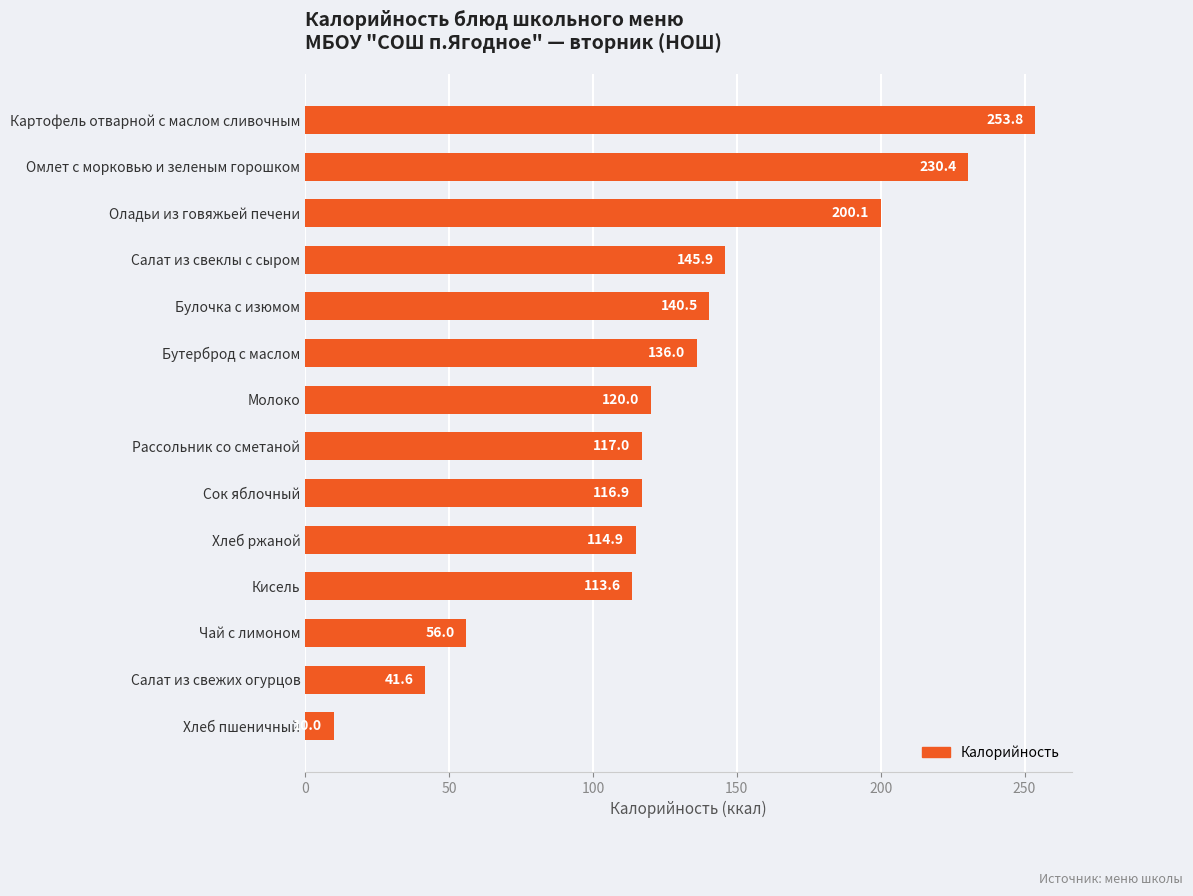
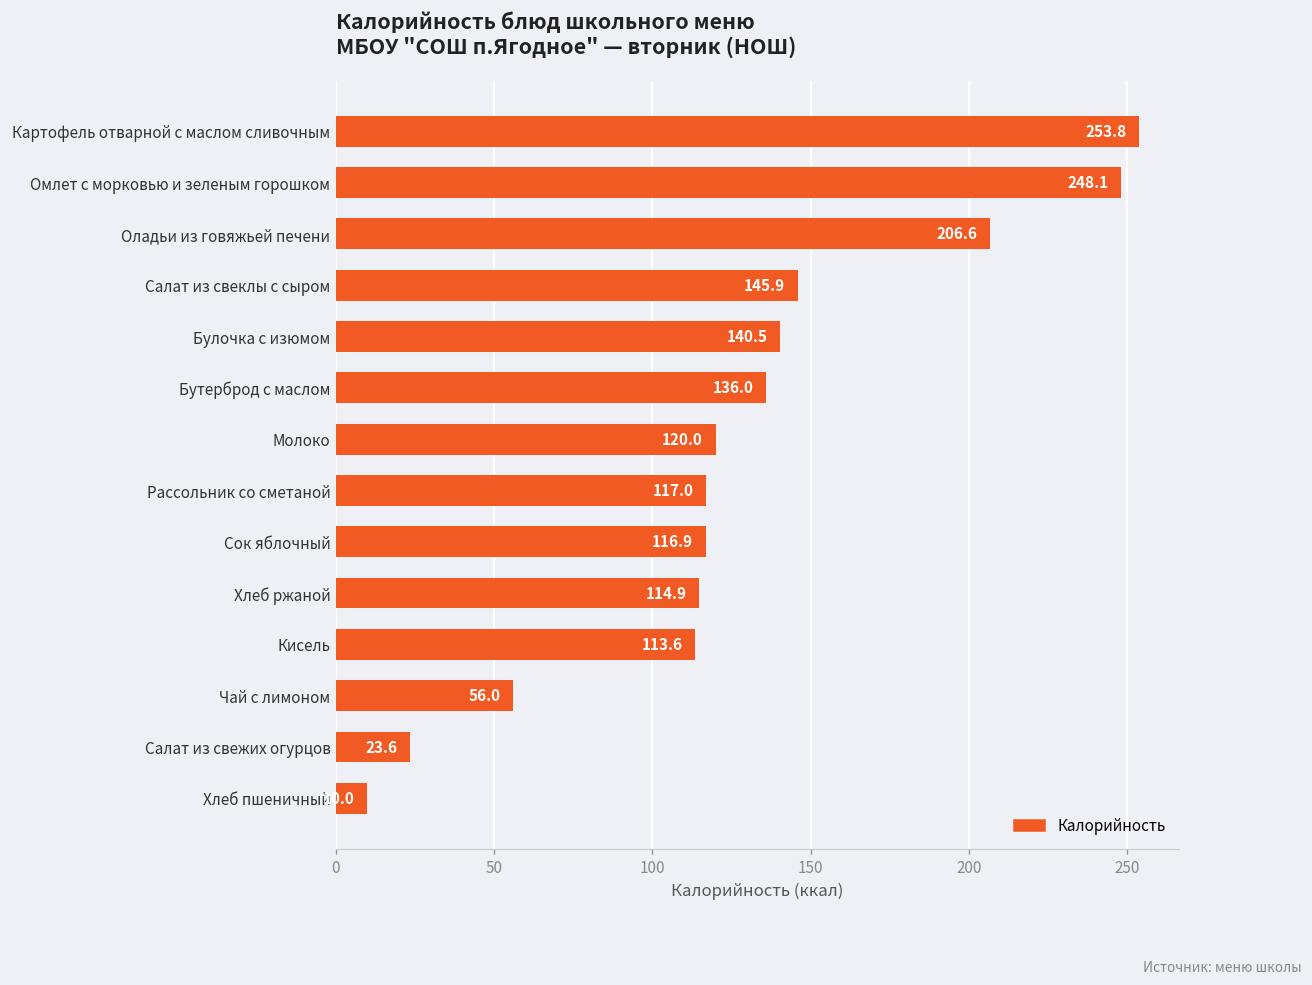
  {
    "Картофель отварной с маслом сливочным": 253.8,
-   "Омлет с морковью и зеленым горошком": 230.4,
-   "Оладьи из говяжьей печени": 200.1,
+   "Омлет с морковью и зеленым горошком": 248.1,
+   "Оладьи из говяжьей печени": 206.6,
    "Салат из свеклы с сыром": 145.9,
    "Булочка с изюмом": 140.5,
    "Бутерброд с маслом": 136.0,
    "Молоко": 120.0,
    "Рассольник со сметаной": 117.0,
    "Сок яблочный": 116.9,
    "Хлеб ржаной": 114.9,
    "Кисель": 113.6,
    "Чай с лимоном": 56.0,
-   "Салат из свежих огурцов": 41.6,
+   "Салат из свежих огурцов": 23.6,
    "Хлеб пшеничный": 10.0
  }
